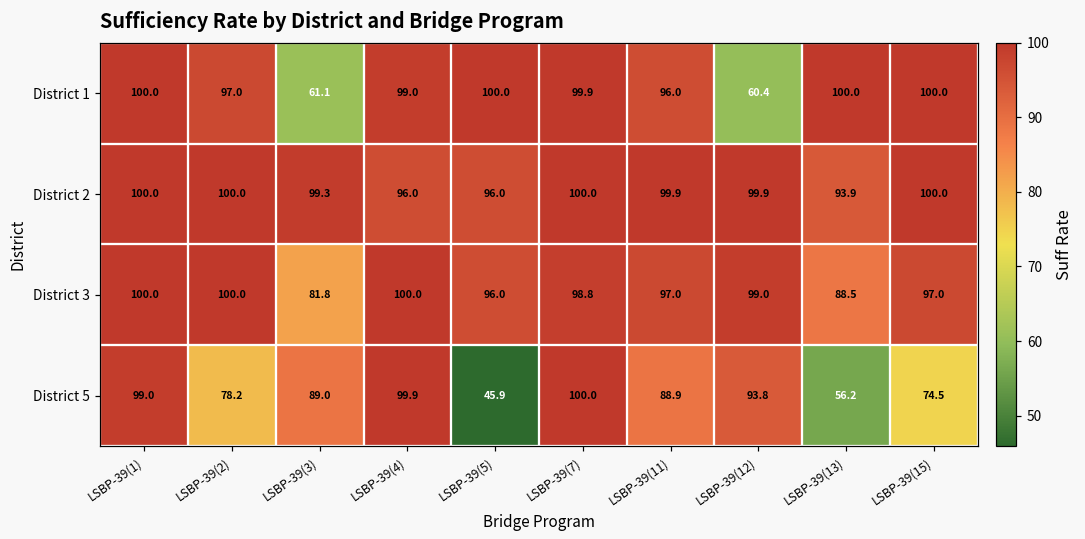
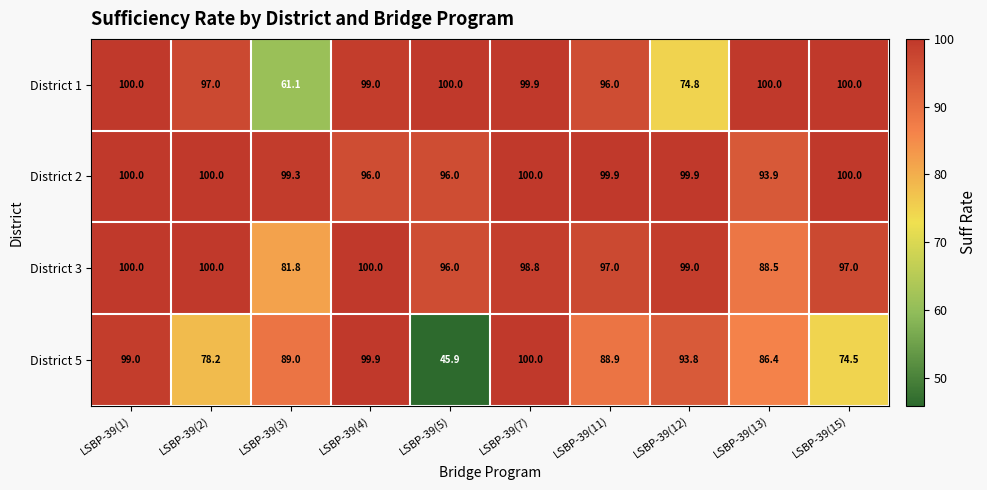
  {
    "District 1": {
      "LSBP-39(1)": 100.0,
      "LSBP-39(2)": 97.0,
      "LSBP-39(3)": 61.1,
      "LSBP-39(4)": 99.0,
      "LSBP-39(5)": 100.0,
      "LSBP-39(7)": 99.9,
      "LSBP-39(11)": 96.0,
-     "LSBP-39(12)": 60.4,
+     "LSBP-39(12)": 74.8,
      "LSBP-39(13)": 100.0,
      "LSBP-39(15)": 100.0
    },
    "District 2": {
      "LSBP-39(1)": 100.0,
      "LSBP-39(2)": 100.0,
      "LSBP-39(3)": 99.3,
      "LSBP-39(4)": 96.0,
      "LSBP-39(5)": 96.0,
      "LSBP-39(7)": 100.0,
      "LSBP-39(11)": 99.9,
      "LSBP-39(12)": 99.9,
      "LSBP-39(13)": 93.9,
      "LSBP-39(15)": 100.0
    },
    "District 3": {
      "LSBP-39(1)": 100.0,
      "LSBP-39(2)": 100.0,
      "LSBP-39(3)": 81.8,
      "LSBP-39(4)": 100.0,
      "LSBP-39(5)": 96.0,
      "LSBP-39(7)": 98.8,
      "LSBP-39(11)": 97.0,
      "LSBP-39(12)": 99.0,
      "LSBP-39(13)": 88.5,
      "LSBP-39(15)": 97.0
    },
    "District 5": {
      "LSBP-39(1)": 99.0,
      "LSBP-39(2)": 78.2,
      "LSBP-39(3)": 89.0,
      "LSBP-39(4)": 99.9,
      "LSBP-39(5)": 45.9,
      "LSBP-39(7)": 100.0,
      "LSBP-39(11)": 88.9,
      "LSBP-39(12)": 93.8,
-     "LSBP-39(13)": 56.2,
+     "LSBP-39(13)": 86.4,
      "LSBP-39(15)": 74.5
    }
  }
